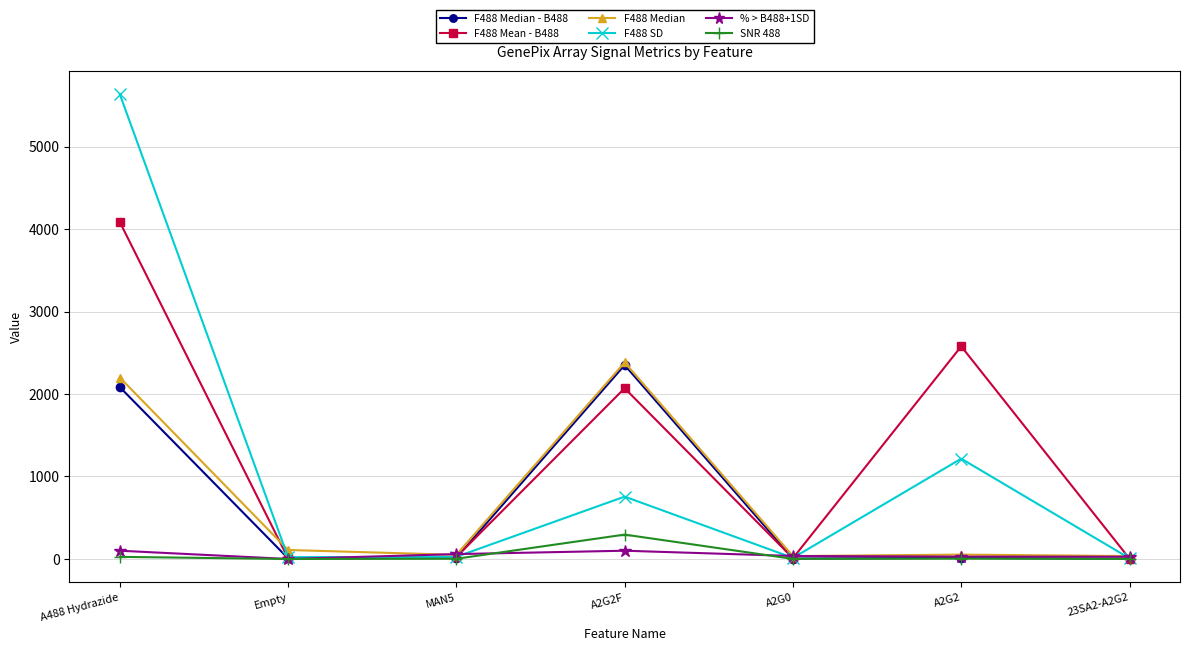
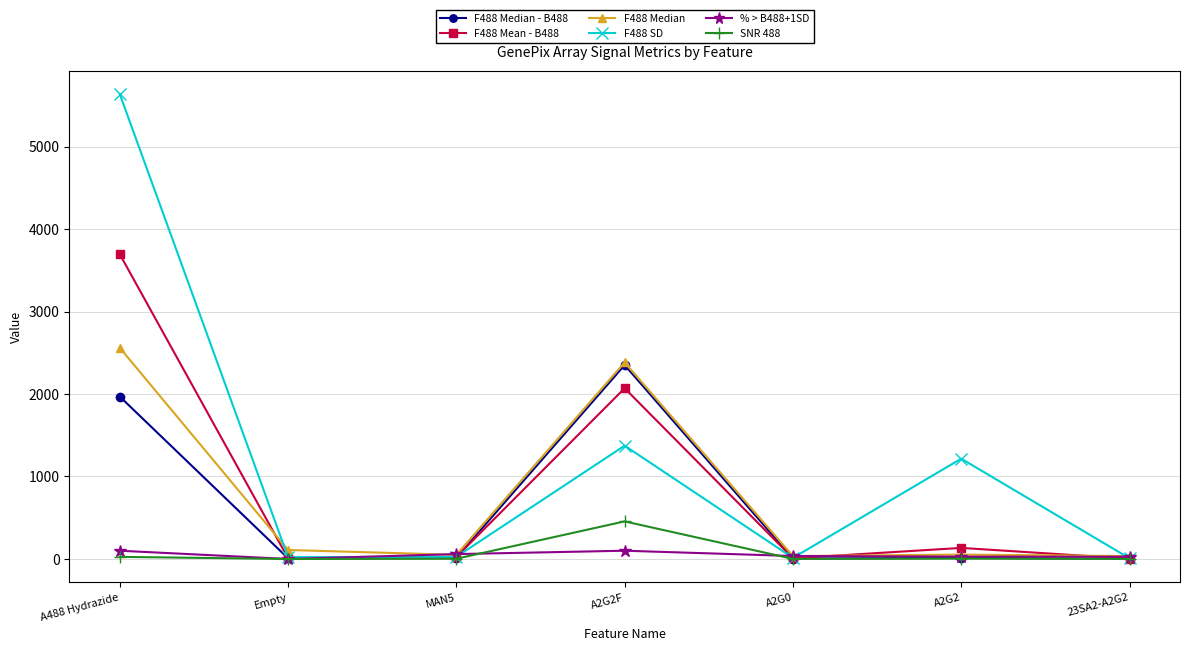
  {
    "F488 Median - B488": {
-     "A488 Hydrazide": 2100,
+     "A488 Hydrazide": 2000,
      "A2G2F": 2400
    },
    "F488 Mean - B488": {
-     "A488 Hydrazide": 4100,
+     "A488 Hydrazide": 3700,
      "A2G2F": 2100,
-     "A2G2": 2600
+     "A2G2": 100
    },
    "F488 Median": {
-     "A488 Hydrazide": 2200,
+     "A488 Hydrazide": 2600,
      "Empty": 100,
      "A2G2F": 2400
    },
    "F488 SD": {
      "A488 Hydrazide": 5600,
-     "A2G2F": 800,
+     "A2G2F": 1400,
      "A2G2": 1200
    },
    "% > B488+1SD": {
      "A488 Hydrazide": 100,
      "A2G2F": 100
    },
    "SNR 488": {
      "A488 Hydrazide": 0,
-     "A2G2F": 300
+     "A2G2F": 500
    }
  }
